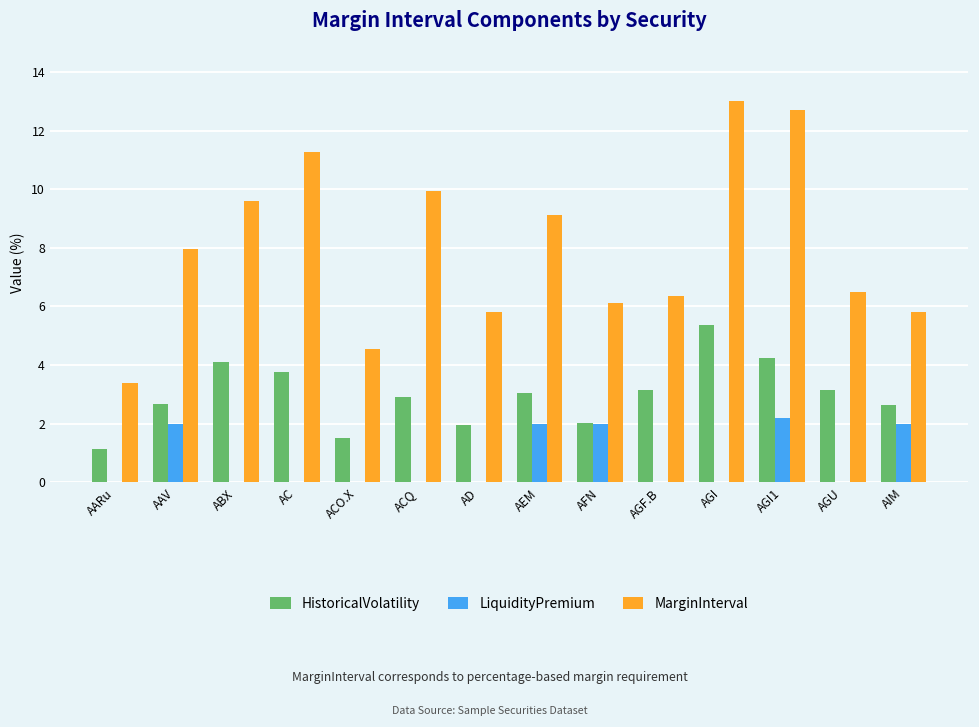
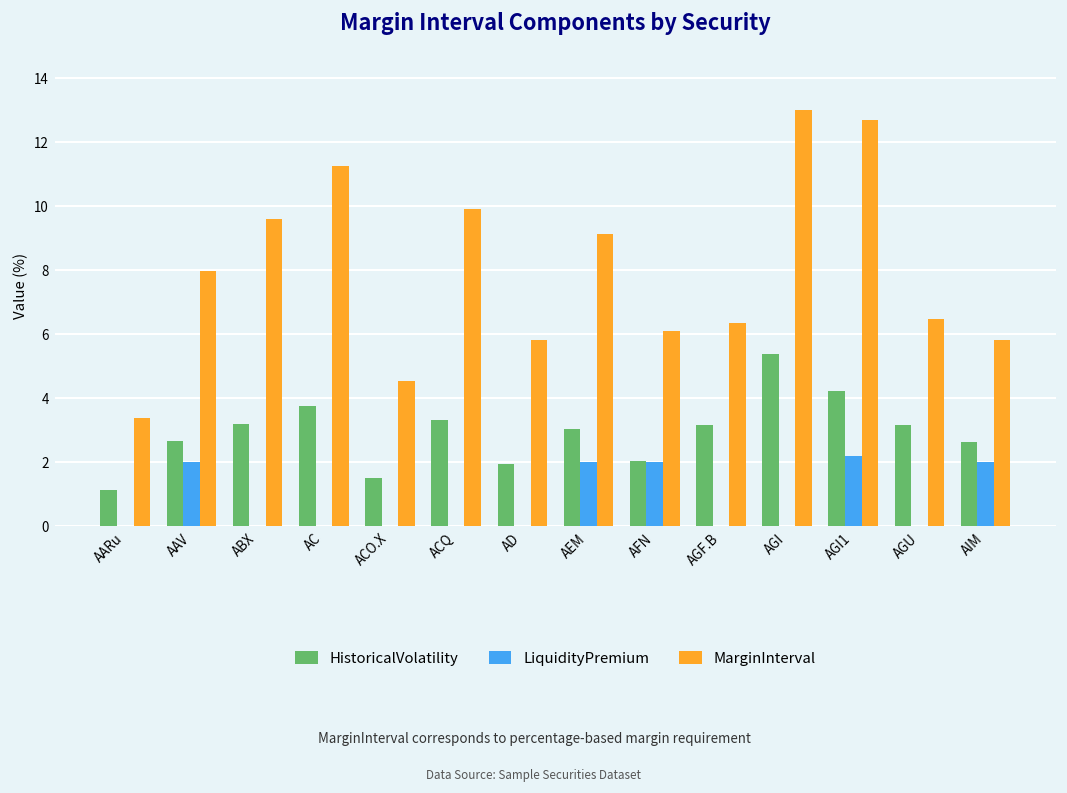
  {
    "HistoricalVolatility": {
      "AARu": 1.1,
      "AAV": 2.7,
-     "ABX": 4.1,
+     "ABX": 3.2,
      "AC": 3.8,
      "ACO.X": 1.5,
-     "ACQ": 2.9,
+     "ACQ": 3.3,
      "AD": 1.9,
      "AEM": 3.0,
      "AFN": 2.0,
      "AGF.B": 3.2,
      "AGI": 5.4,
      "AGI1": 4.2,
      "AGU": 3.2,
      "AIM": 2.6
    },
    "LiquidityPremium": {
      "AARu": 0.0,
      "AAV": 2.0,
      "ABX": 0.0,
      "AC": 0.0,
      "ACO.X": 0.0,
      "ACQ": 0.0,
      "AD": 0.0,
      "AEM": 2.0,
      "AFN": 2.0,
      "AGF.B": 0.0,
      "AGI": 0.0,
      "AGI1": 2.2,
      "AGU": 0.0,
      "AIM": 2.0
    },
    "MarginInterval": {
      "AARu": 3.4,
      "AAV": 8.0,
      "ABX": 9.6,
      "AC": 11.3,
      "ACO.X": 4.5,
      "ACQ": 9.9,
      "AD": 5.8,
      "AEM": 9.1,
      "AFN": 6.1,
      "AGF.B": 6.3,
      "AGI": 13.0,
      "AGI1": 12.7,
      "AGU": 6.5,
      "AIM": 5.8
    }
  }
